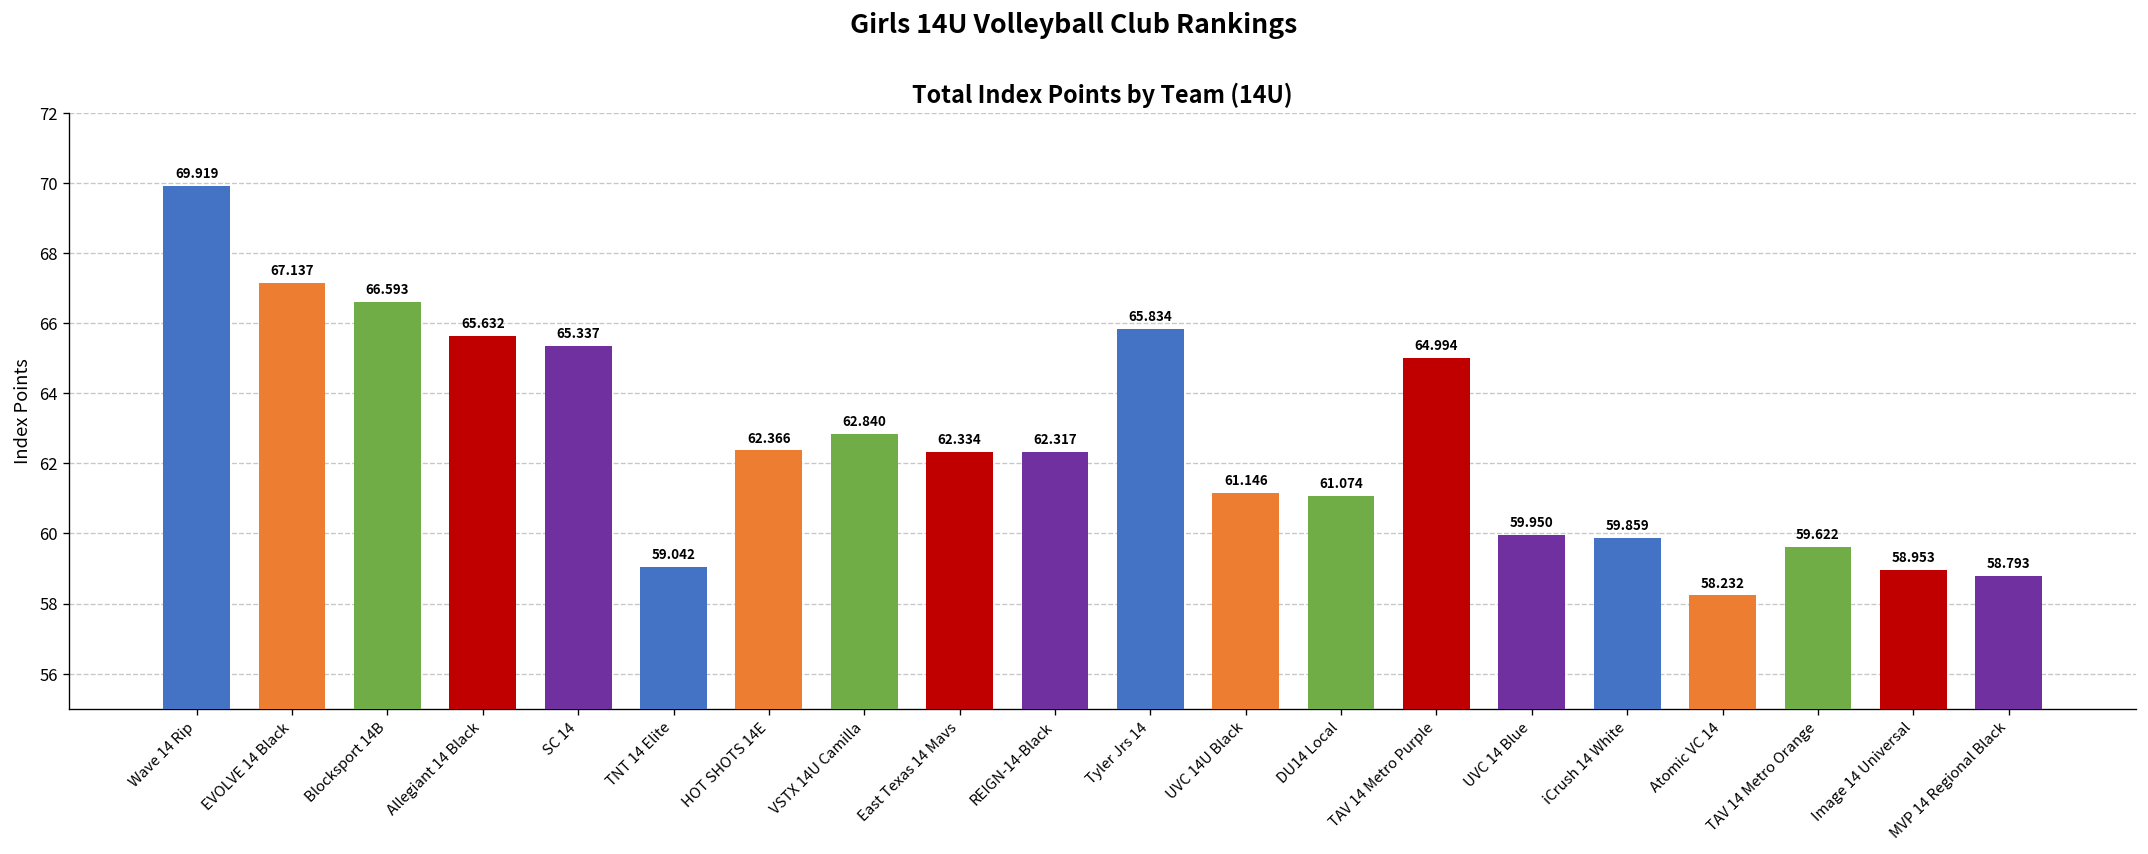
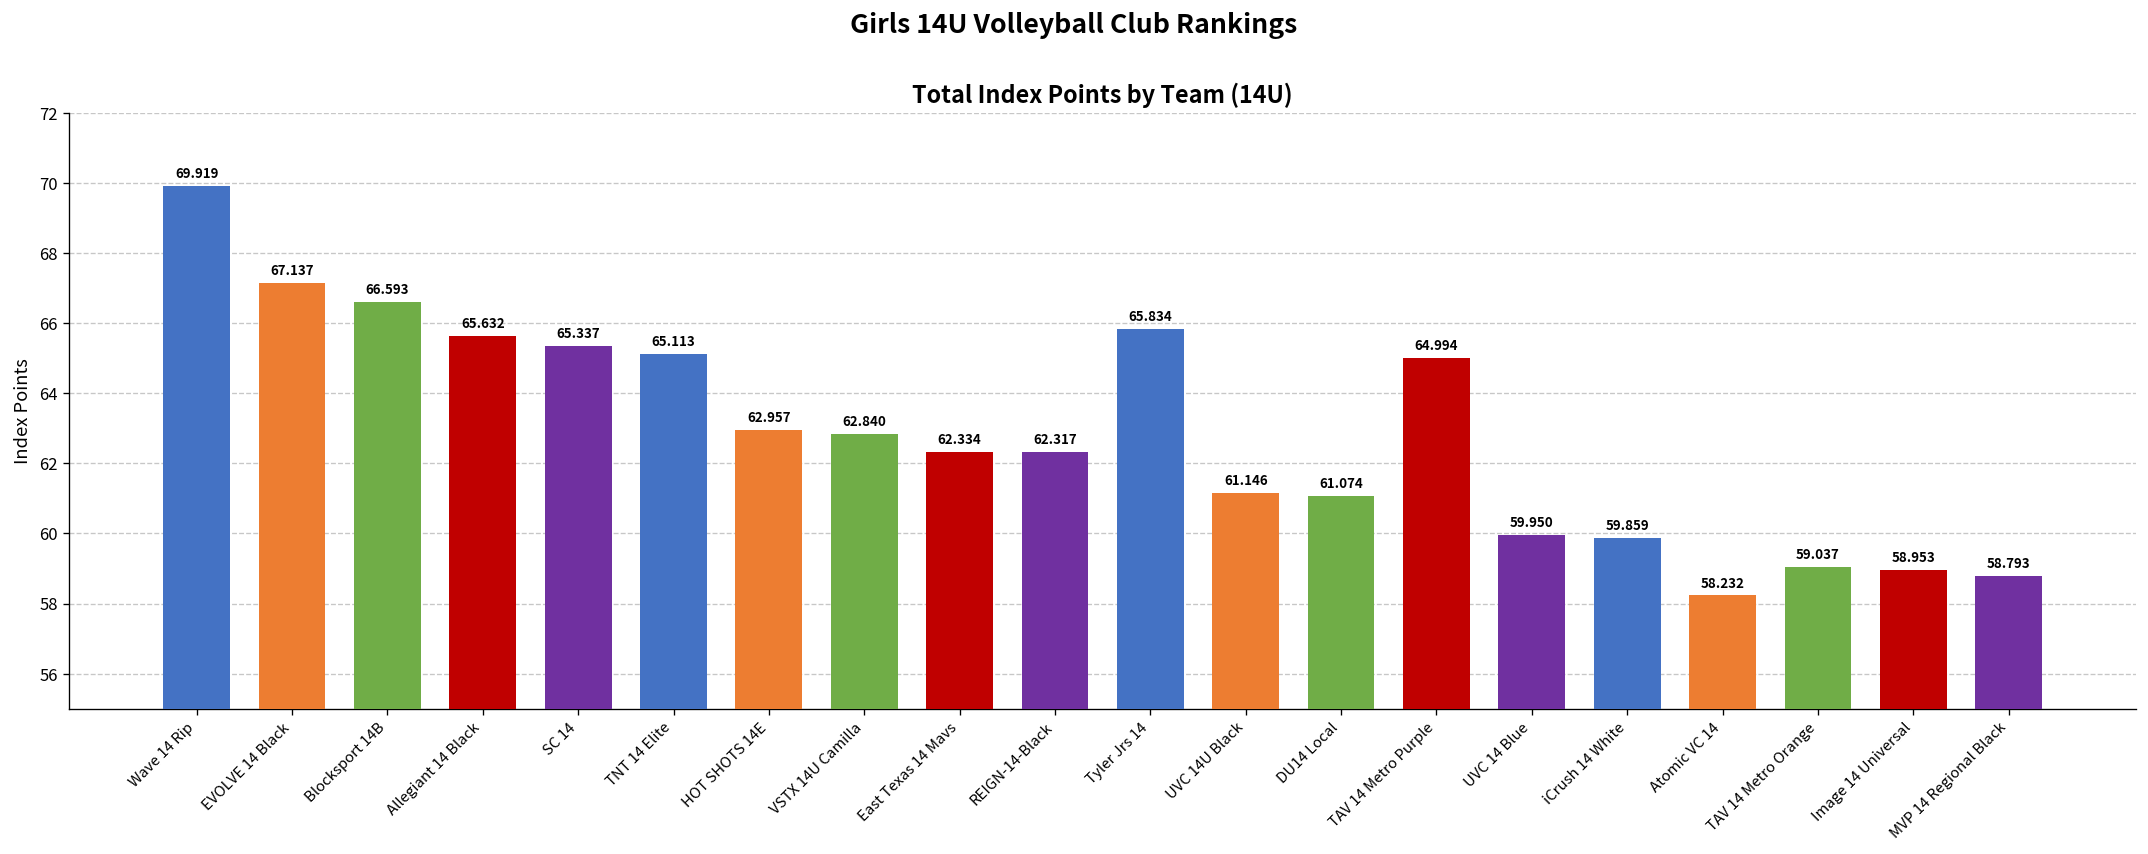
  {
    "Wave 14 Rip": 69.919,
    "EVOLVE 14 Black": 67.137,
    "Blocksport 14B": 66.593,
    "Allegiant 14 Black": 65.632,
    "SC 14": 65.337,
-   "TNT 14 Elite": 59.042,
-   "HOT SHOTS 14E": 62.366,
+   "TNT 14 Elite": 65.113,
+   "HOT SHOTS 14E": 62.957,
    "VSTX 14U Camilla": 62.840,
    "East Texas 14 Mavs": 62.334,
    "REIGN-14-Black": 62.317,
    "Tyler Jrs 14": 65.834,
    "UVC 14U Black": 61.146,
    "DU14 Local": 61.074,
    "TAV 14 Metro Purple": 64.994,
    "UVC 14 Blue": 59.950,
    "iCrush 14 White": 59.859,
    "Atomic VC 14": 58.232,
-   "TAV 14 Metro Orange": 59.622,
+   "TAV 14 Metro Orange": 59.037,
    "Image 14 Universal": 58.953,
    "MVP 14 Regional Black": 58.793
  }
